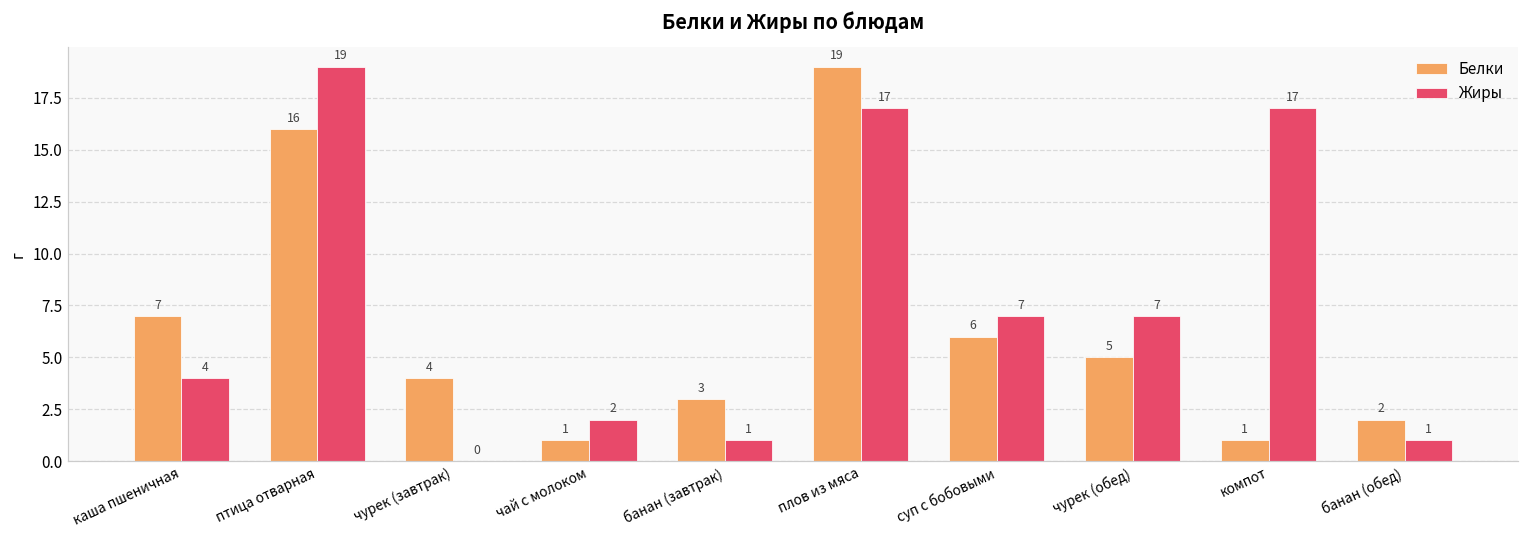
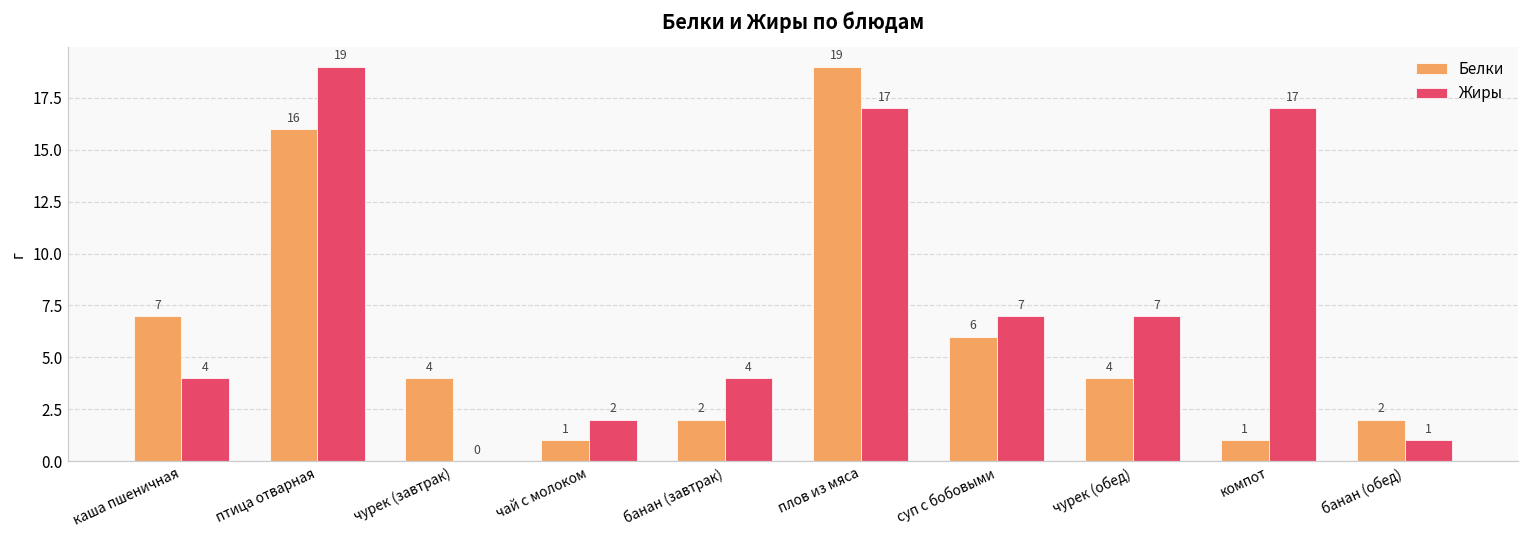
  {
    "Белки": {
      "каша пшеничная": 7,
      "птица отварная": 16,
      "чурек (завтрак)": 4,
      "чай с молоком": 1,
-     "банан (завтрак)": 3,
+     "банан (завтрак)": 2,
      "плов из мяса": 19,
      "суп с бобовыми": 6,
-     "чурек (обед)": 5,
+     "чурек (обед)": 4,
      "компот": 1,
      "банан (обед)": 2
    },
    "Жиры": {
      "каша пшеничная": 4,
      "птица отварная": 19,
      "чурек (завтрак)": 0,
      "чай с молоком": 2,
-     "банан (завтрак)": 1,
+     "банан (завтрак)": 4,
      "плов из мяса": 17,
      "суп с бобовыми": 7,
      "чурек (обед)": 7,
      "компот": 17,
      "банан (обед)": 1
    }
  }
